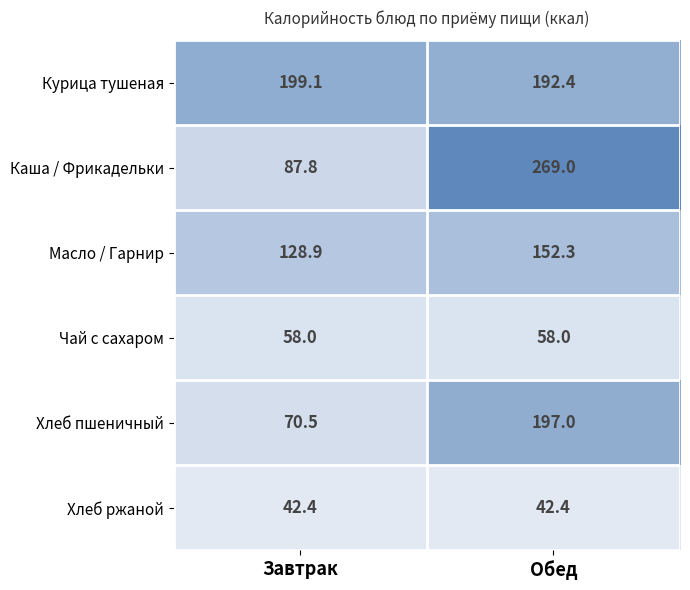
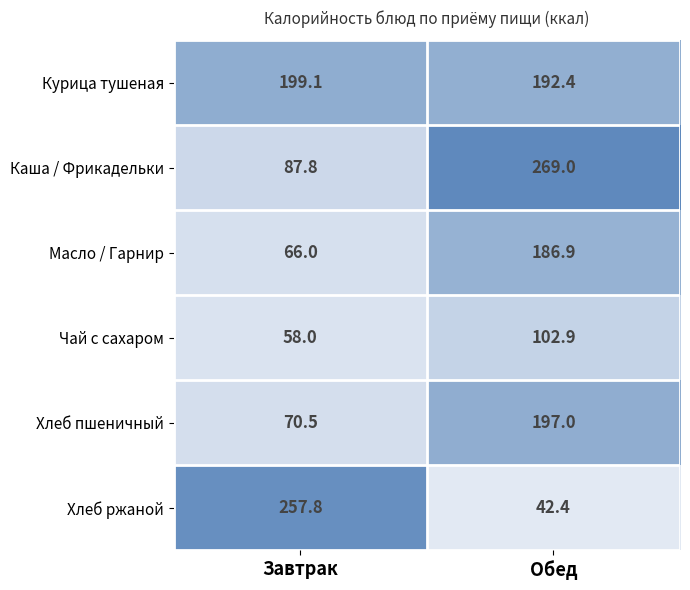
  {
    "Курица тушеная": {
      "Завтрак": 199.1,
      "Обед": 192.4
    },
    "Каша / Фрикадельки": {
      "Завтрак": 87.8,
      "Обед": 269.0
    },
    "Масло / Гарнир": {
-     "Завтрак": 128.9,
-     "Обед": 152.3
+     "Завтрак": 66.0,
+     "Обед": 186.9
    },
    "Чай с сахаром": {
      "Завтрак": 58.0,
-     "Обед": 58.0
+     "Обед": 102.9
    },
    "Хлеб пшеничный": {
      "Завтрак": 70.5,
      "Обед": 197.0
    },
    "Хлеб ржаной": {
-     "Завтрак": 42.4,
+     "Завтрак": 257.8,
      "Обед": 42.4
    }
  }
